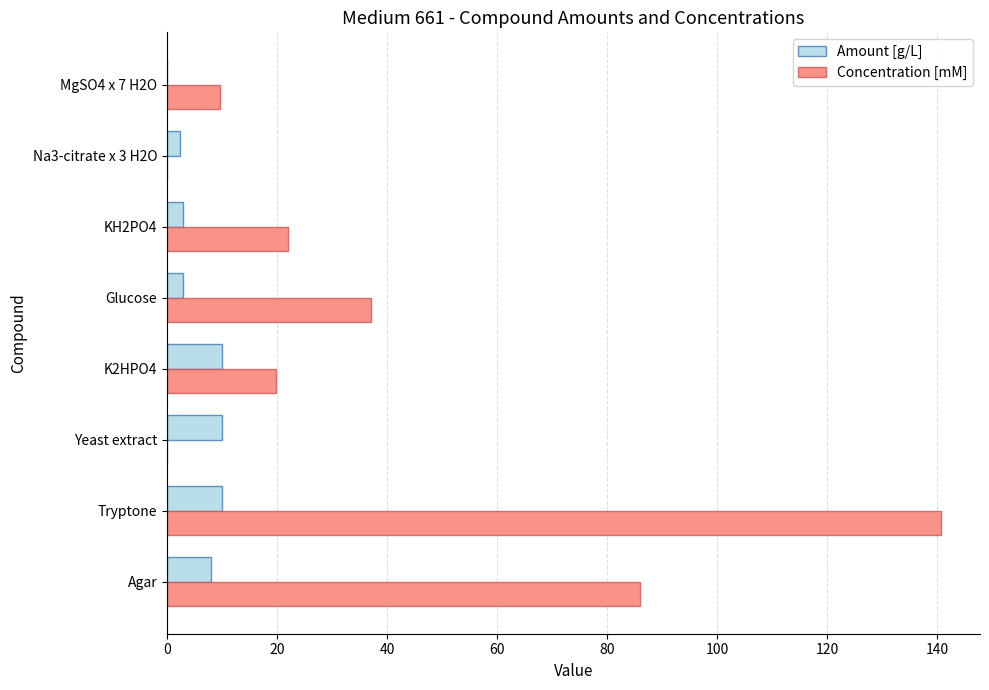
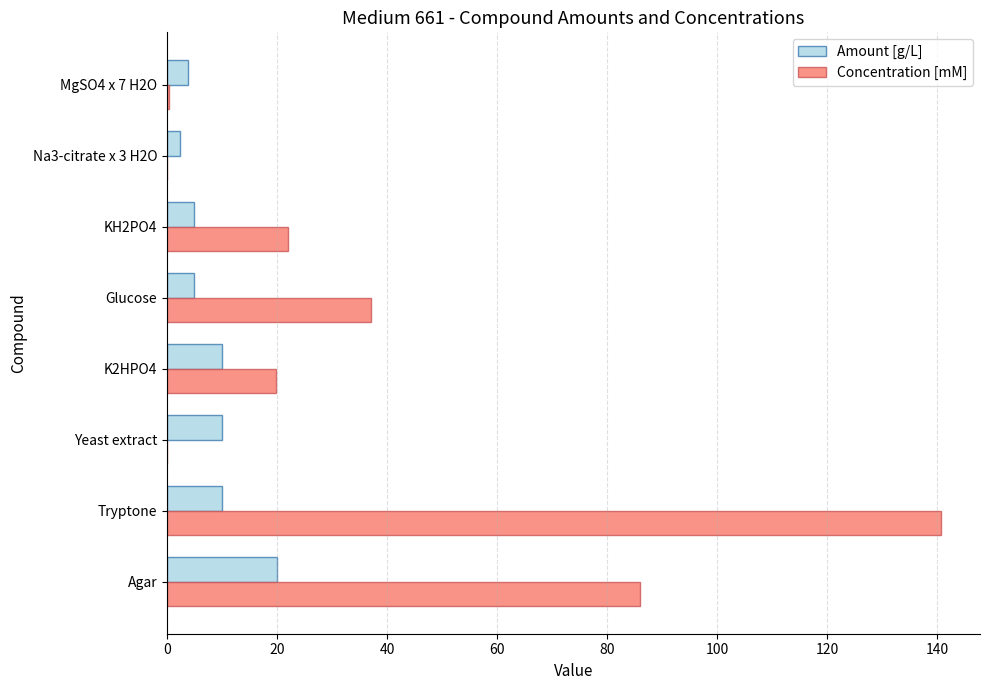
  {
    "Amount [g/L]": {
-     "MgSO4 x 7 H2O": 0,
+     "MgSO4 x 7 H2O": 4,
      "Na3-citrate x 3 H2O": 2,
-     "KH2PO4": 3,
-     "Glucose": 3,
+     "KH2PO4": 5,
+     "Glucose": 5,
      "K2HPO4": 10,
      "Yeast extract": 10,
      "Tryptone": 10,
-     "Agar": 8
+     "Agar": 20
    },
    "Concentration [mM]": {
-     "MgSO4 x 7 H2O": 10,
+     "MgSO4 x 7 H2O": 0,
      "Na3-citrate x 3 H2O": 0,
      "KH2PO4": 22,
      "Glucose": 37,
      "K2HPO4": 20,
      "Yeast extract": 0,
      "Tryptone": 141,
      "Agar": 86
    }
  }
